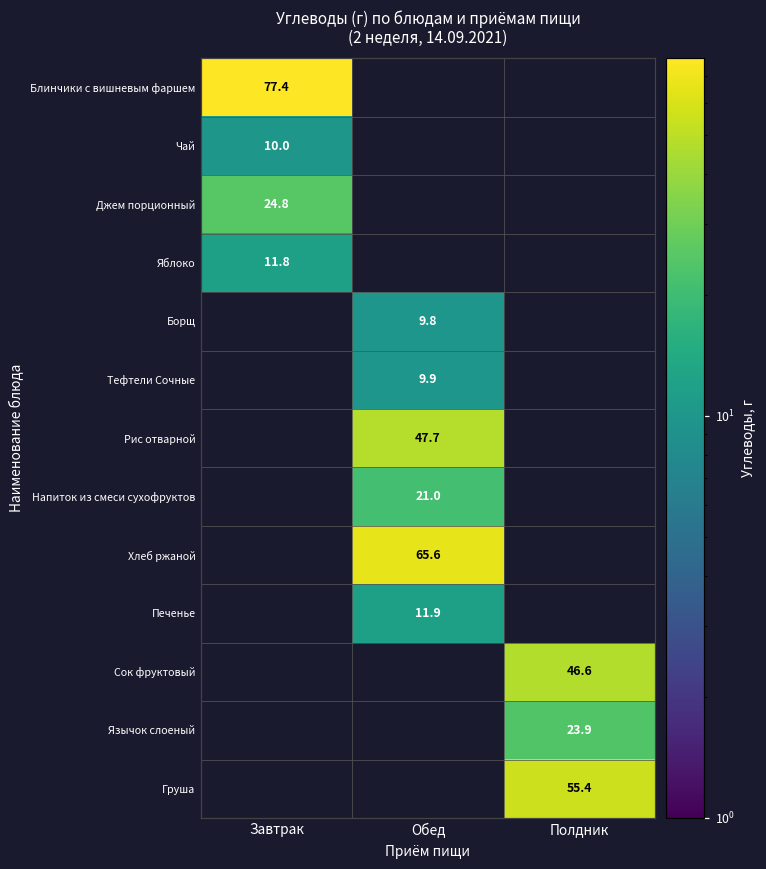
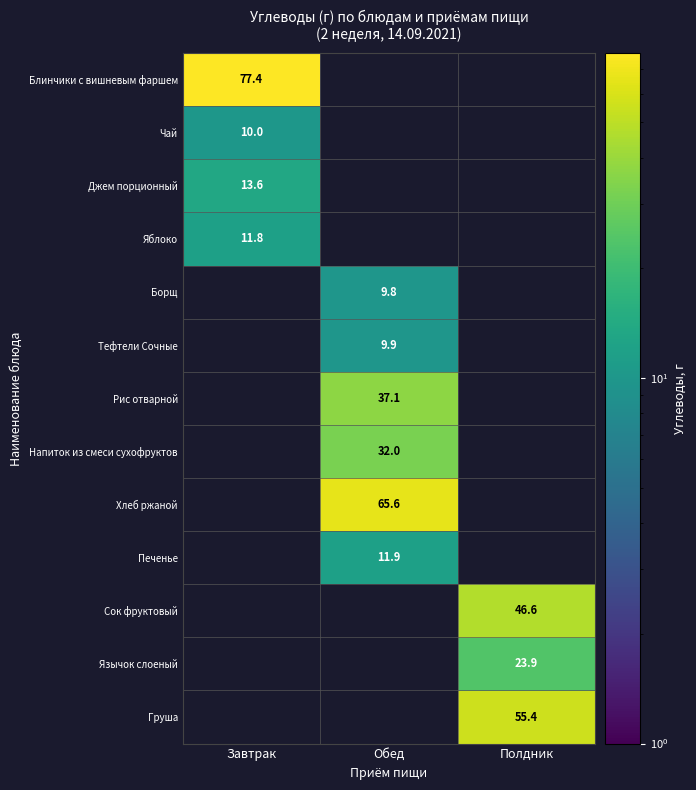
  {
    "Блинчики с вишневым фаршем": {
      "Завтрак": 77.4
    },
    "Чай": {
      "Завтрак": 10.0
    },
    "Джем порционный": {
-     "Завтрак": 24.8
+     "Завтрак": 13.6
    },
    "Яблоко": {
      "Завтрак": 11.8
    },
    "Борщ": {
      "Обед": 9.8
    },
    "Тефтели Сочные": {
      "Обед": 9.9
    },
    "Рис отварной": {
-     "Обед": 47.7
+     "Обед": 37.1
    },
    "Напиток из смеси сухофруктов": {
-     "Обед": 21.0
+     "Обед": 32.0
    },
    "Хлеб ржаной": {
      "Обед": 65.6
    },
    "Печенье": {
      "Обед": 11.9
    },
    "Сок фруктовый": {
      "Полдник": 46.6
    },
    "Язычок слоеный": {
      "Полдник": 23.9
    },
    "Груша": {
      "Полдник": 55.4
    }
  }
